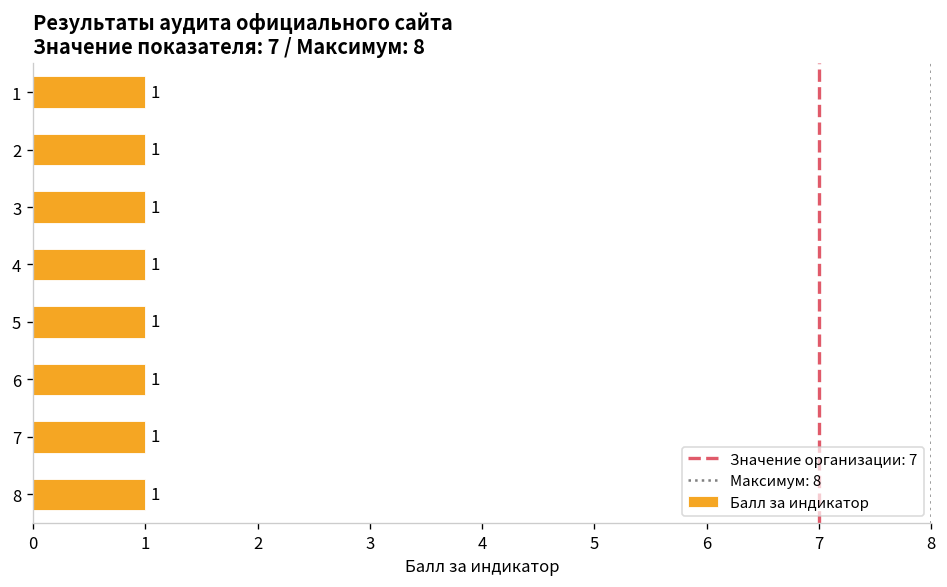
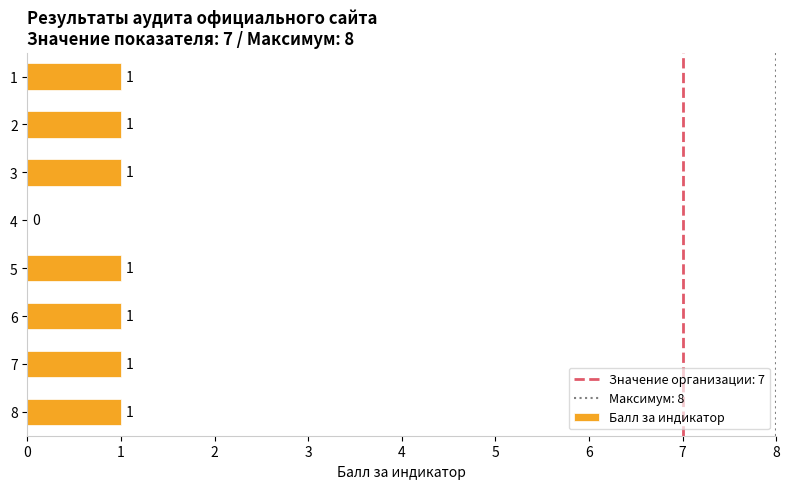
  {
    "1": 1,
    "2": 1,
    "3": 1,
-   "4": 1,
+   "4": 0,
    "5": 1,
    "6": 1,
    "7": 1,
    "8": 1
  }
